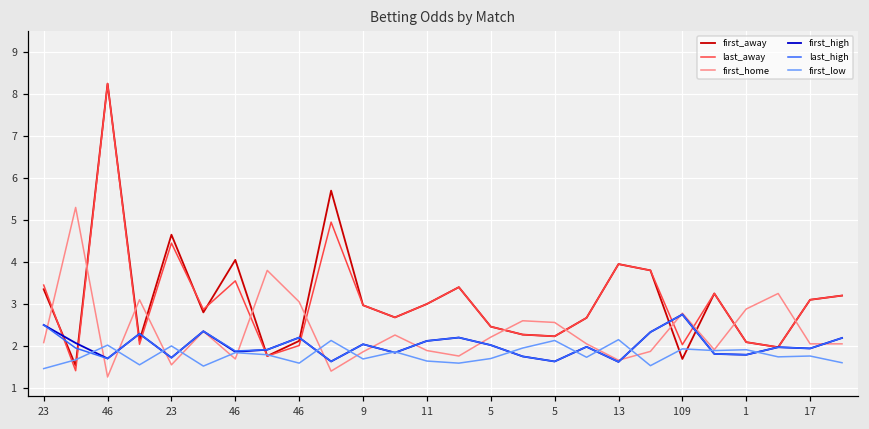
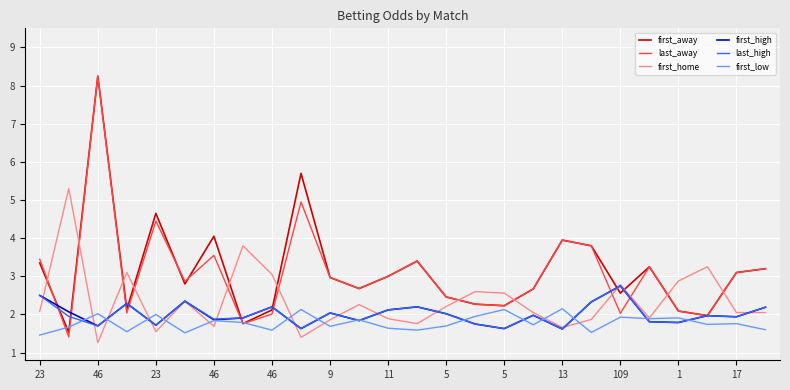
  {
    "first_away": {
-     "109": 1.7
+     "109": 2.6
    },
    "last_away": {
      "109": 2.0
    },
    "first_low": {
      "109": 1.9
    }
  }
